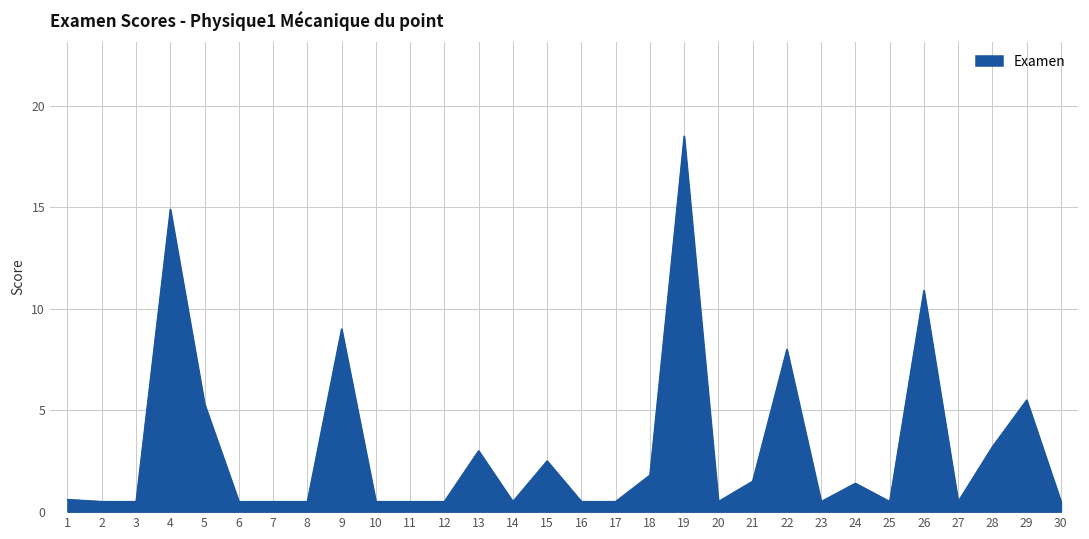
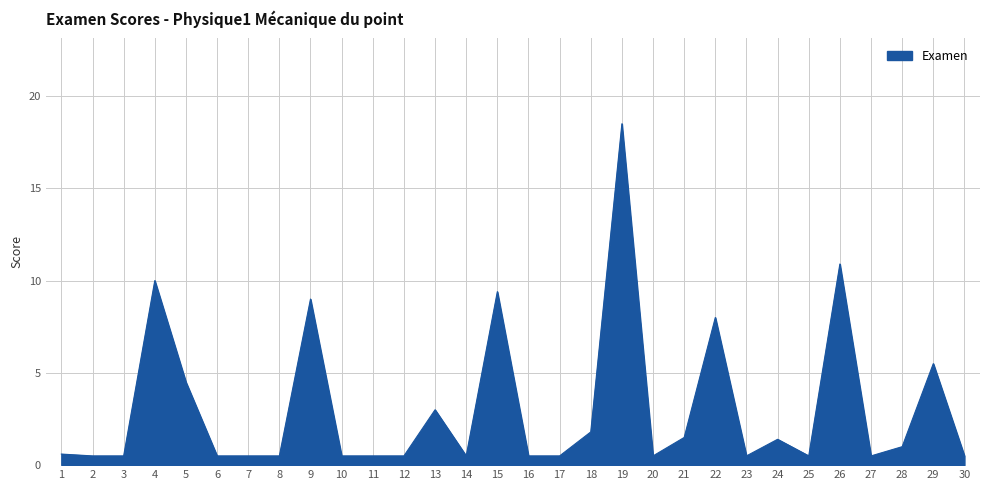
  {
    "1": 0.6,
    "2": 0.5,
    "3": 0.5,
-   "4": 14.9,
-   "5": 5.3,
+   "4": 10.0,
+   "5": 4.5,
    "6": 0.5,
    "7": 0.5,
    "8": 0.5,
    "9": 9.0,
    "10": 0.5,
    "11": 0.5,
    "12": 0.5,
    "13": 3.0,
    "14": 0.5,
-   "15": 2.5,
+   "15": 9.4,
    "16": 0.5,
    "17": 0.5,
    "18": 1.8,
    "19": 18.5,
    "20": 0.5,
    "21": 1.5,
    "22": 8.0,
    "23": 0.5,
    "24": 1.4,
    "25": 0.5,
    "26": 10.9,
    "27": 0.5,
-   "28": 3.2,
+   "28": 1.0,
    "29": 5.5,
    "30": 0.5
  }
